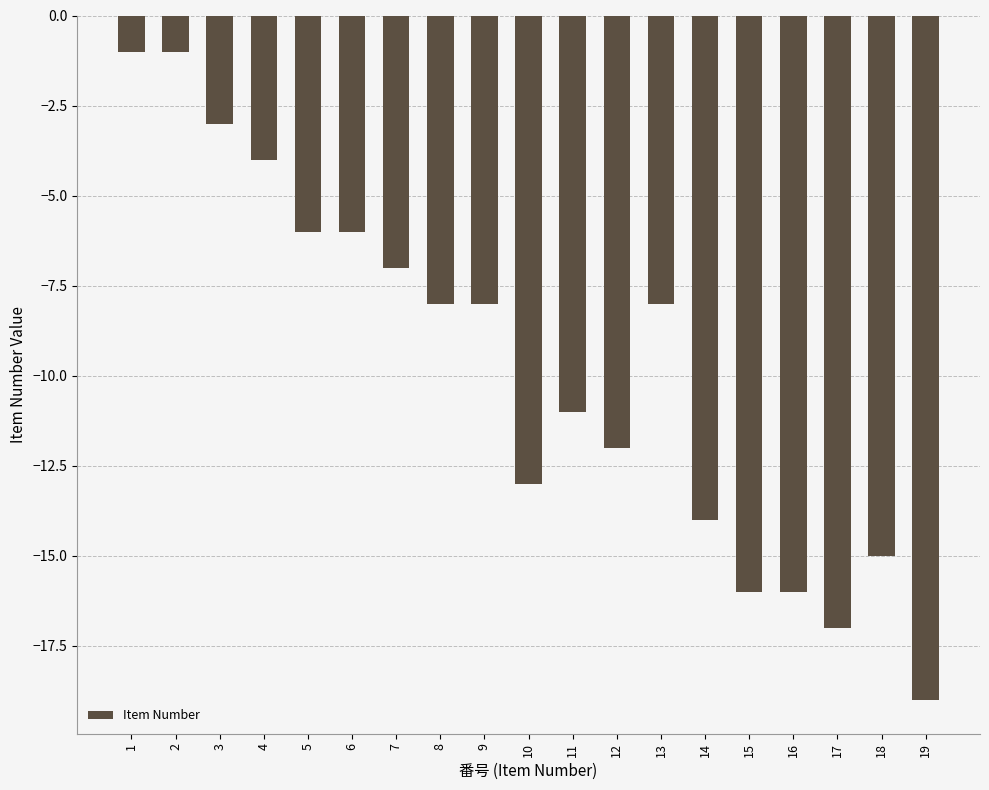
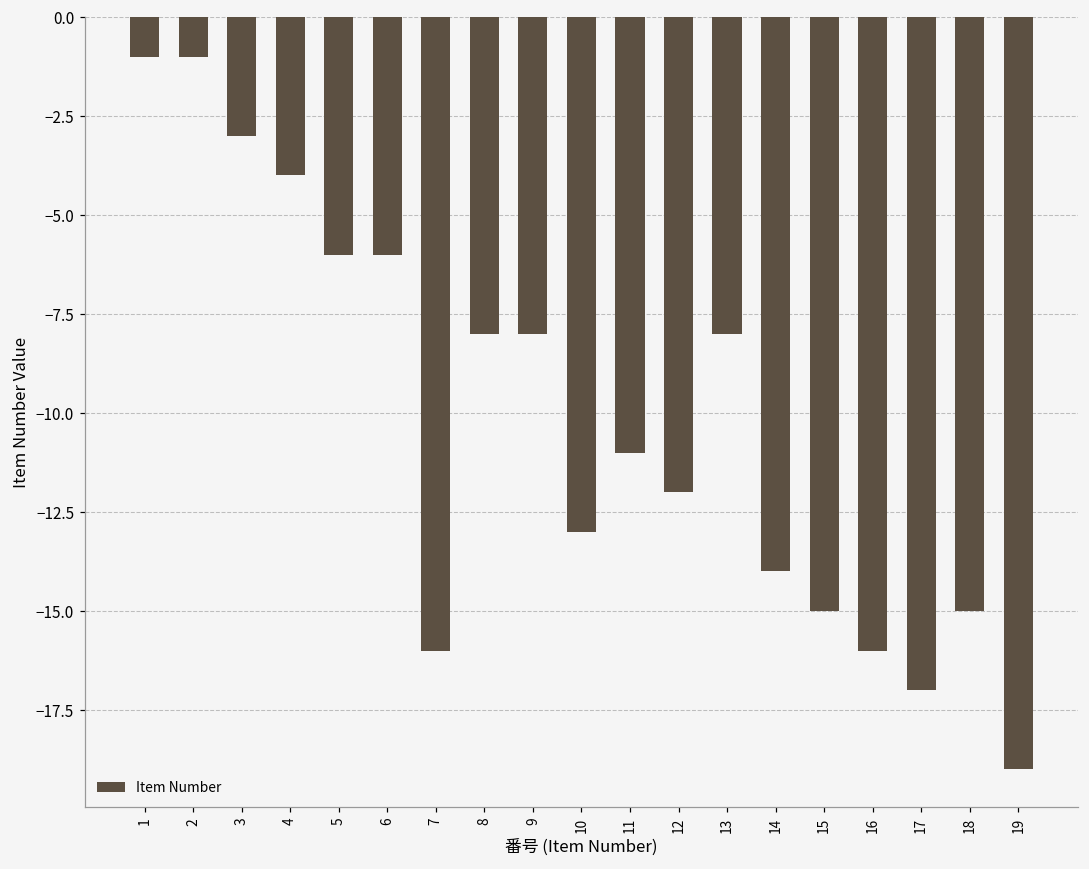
  {
    "1": -1.0,
    "2": -1.0,
    "3": -3.0,
    "4": -4.0,
    "5": -6.0,
    "6": -6.0,
-   "7": -7.0,
+   "7": -16.0,
    "8": -8.0,
    "9": -8.0,
    "10": -13.0,
    "11": -11.0,
    "12": -12.0,
    "13": -8.0,
    "14": -14.0,
-   "15": -16.0,
+   "15": -15.0,
    "16": -16.0,
    "17": -17.0,
    "18": -15.0,
    "19": -19.0
  }
